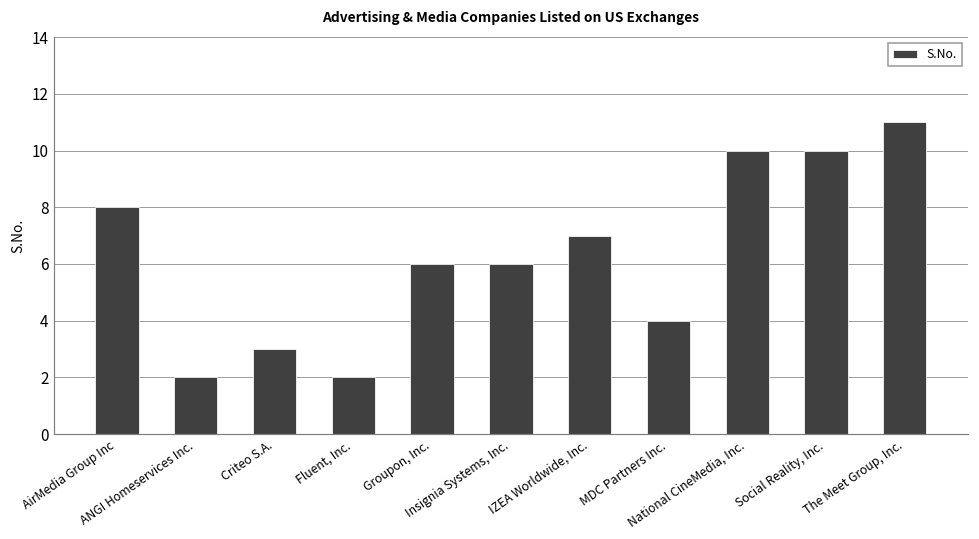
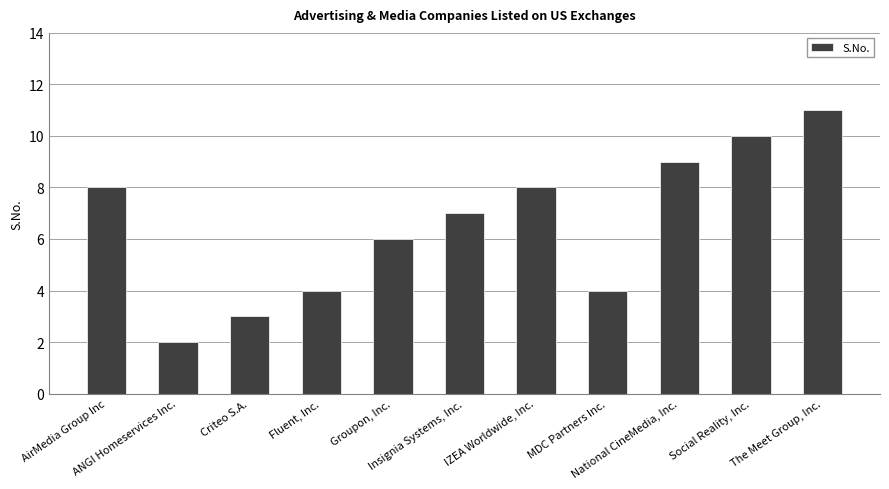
  {
    "AirMedia Group Inc": 8,
    "ANGI Homeservices Inc.": 2,
    "Criteo S.A.": 3,
-   "Fluent, Inc.": 2,
+   "Fluent, Inc.": 4,
    "Groupon, Inc.": 6,
-   "Insignia Systems, Inc.": 6,
-   "IZEA Worldwide, Inc.": 7,
+   "Insignia Systems, Inc.": 7,
+   "IZEA Worldwide, Inc.": 8,
    "MDC Partners Inc.": 4,
-   "National CineMedia, Inc.": 10,
+   "National CineMedia, Inc.": 9,
    "Social Reality, Inc.": 10,
    "The Meet Group, Inc.": 11
  }
